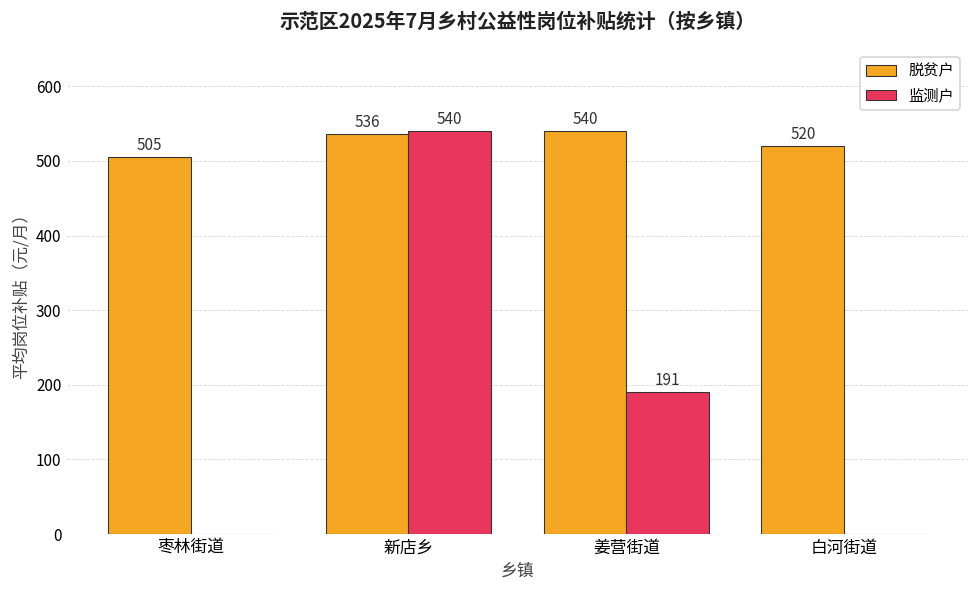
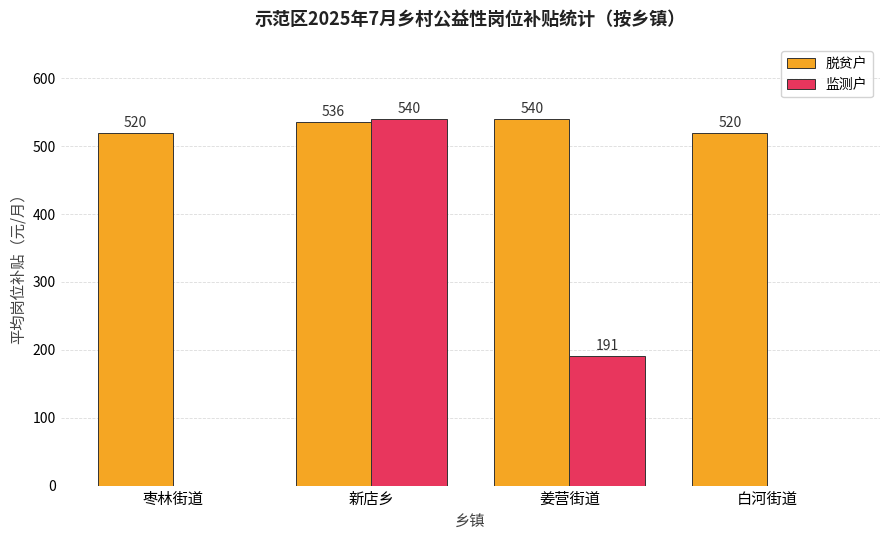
  {
    "脱贫户": {
-     "枣林街道": 505,
+     "枣林街道": 520,
      "新店乡": 536,
      "姜营街道": 540,
      "白河街道": 520
    },
    "监测户": {
      "新店乡": 540,
      "姜营街道": 191
    }
  }
